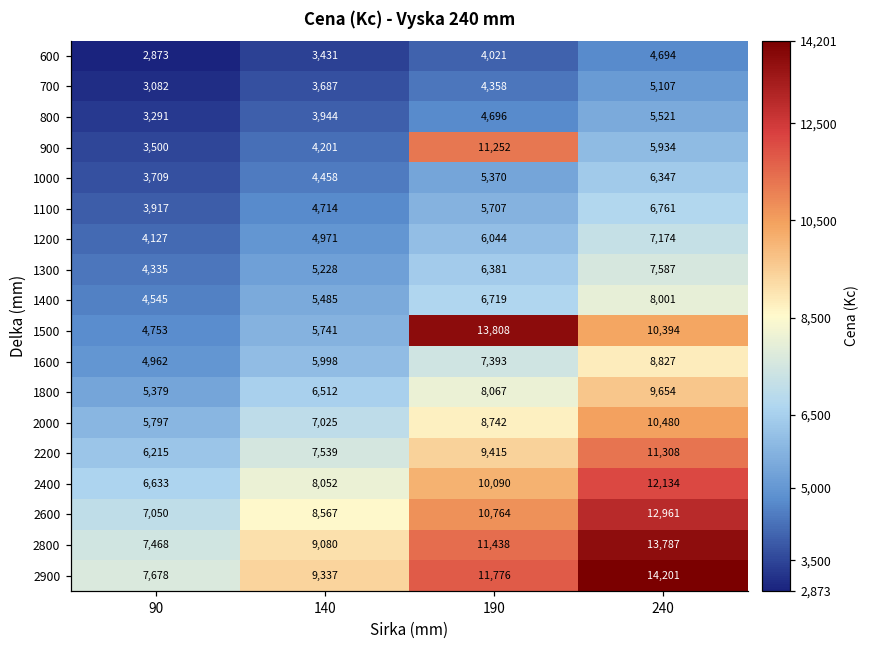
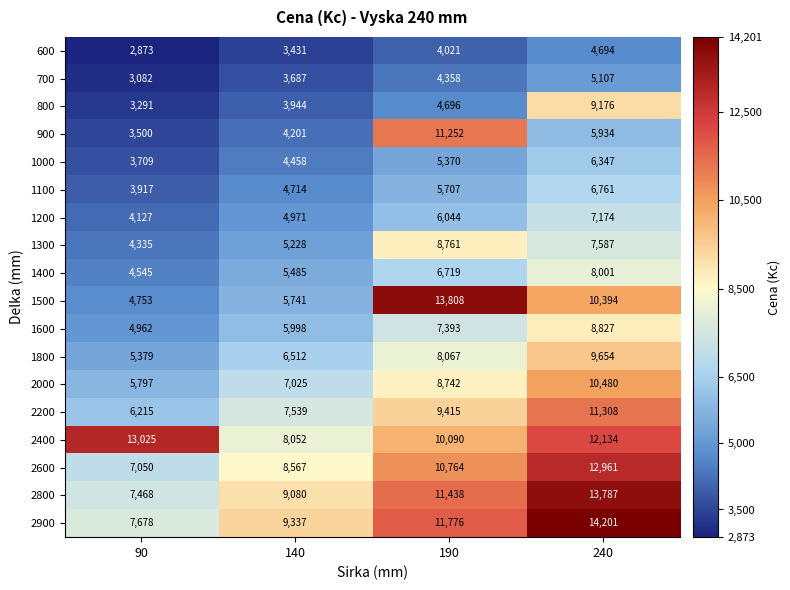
  {
    "600": {
      "90": "2,873",
      "140": "3,431",
      "190": "4,021",
      "240": "4,694"
    },
    "700": {
      "90": "3,082",
      "140": "3,687",
      "190": "4,358",
      "240": "5,107"
    },
    "800": {
      "90": "3,291",
      "140": "3,944",
      "190": "4,696",
-     "240": "5,521"
+     "240": "9,176"
    },
    "900": {
      "90": "3,500",
      "140": "4,201",
      "190": "11,252",
      "240": "5,934"
    },
    "1000": {
      "90": "3,709",
      "140": "4,458",
      "190": "5,370",
      "240": "6,347"
    },
    "1100": {
      "90": "3,917",
      "140": "4,714",
      "190": "5,707",
      "240": "6,761"
    },
    "1200": {
      "90": "4,127",
      "140": "4,971",
      "190": "6,044",
      "240": "7,174"
    },
    "1300": {
      "90": "4,335",
      "140": "5,228",
-     "190": "6,381",
+     "190": "8,761",
      "240": "7,587"
    },
    "1400": {
      "90": "4,545",
      "140": "5,485",
      "190": "6,719",
      "240": "8,001"
    },
    "1500": {
      "90": "4,753",
      "140": "5,741",
      "190": "13,808",
      "240": "10,394"
    },
    "1600": {
      "90": "4,962",
      "140": "5,998",
      "190": "7,393",
      "240": "8,827"
    },
    "1800": {
      "90": "5,379",
      "140": "6,512",
      "190": "8,067",
      "240": "9,654"
    },
    "2000": {
      "90": "5,797",
      "140": "7,025",
      "190": "8,742",
      "240": "10,480"
    },
    "2200": {
      "90": "6,215",
      "140": "7,539",
      "190": "9,415",
      "240": "11,308"
    },
    "2400": {
-     "90": "6,633",
+     "90": "13,025",
      "140": "8,052",
      "190": "10,090",
      "240": "12,134"
    },
    "2600": {
      "90": "7,050",
      "140": "8,567",
      "190": "10,764",
      "240": "12,961"
    },
    "2800": {
      "90": "7,468",
      "140": "9,080",
      "190": "11,438",
      "240": "13,787"
    },
    "2900": {
      "90": "7,678",
      "140": "9,337",
      "190": "11,776",
      "240": "14,201"
    }
  }
